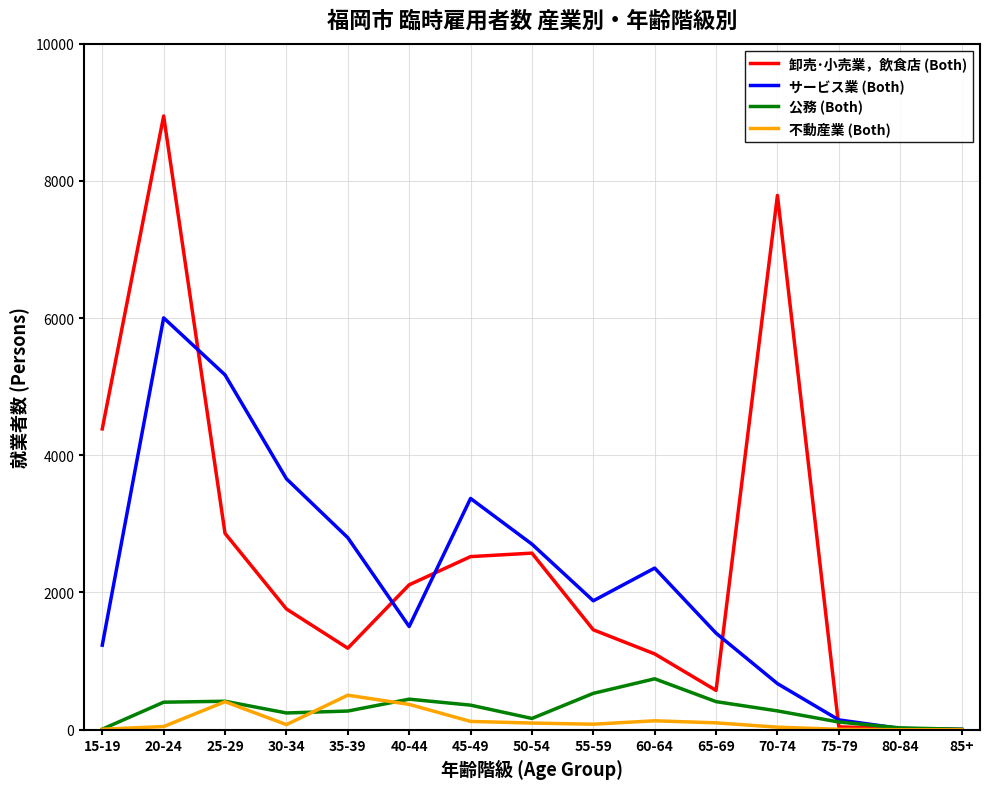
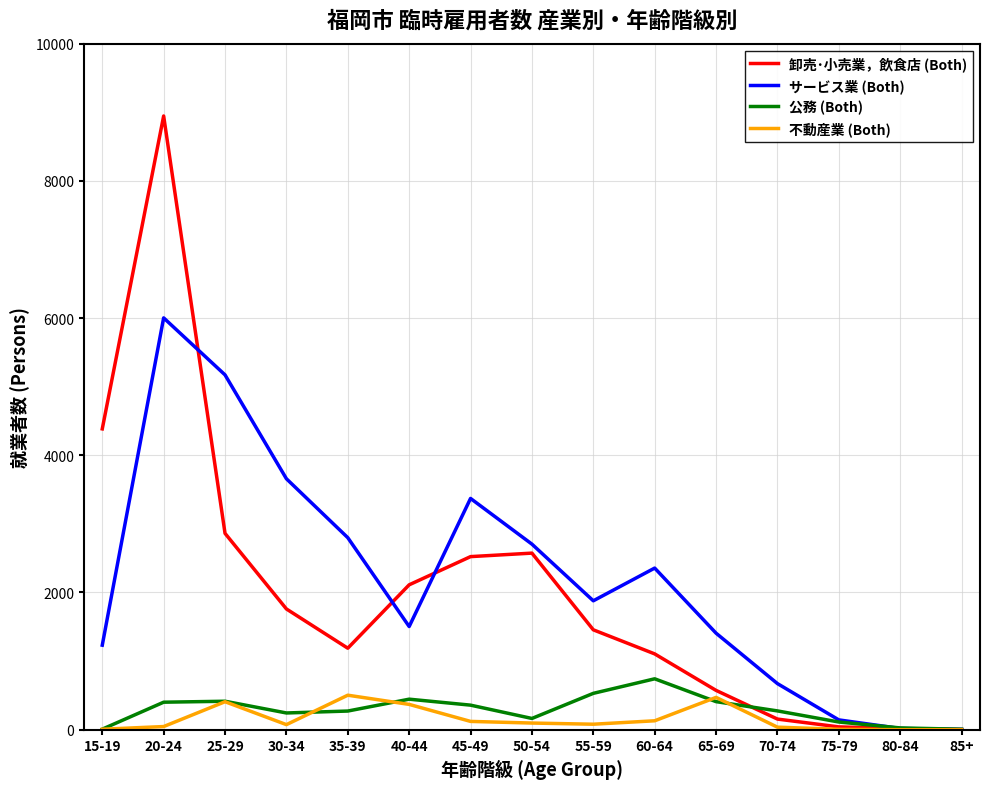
  {
    "卸売･小売業，飲食店 (Both)": {
      "15-19": 4400,
      "20-24": 8900,
      "25-29": 2900,
      "30-34": 1800,
      "35-39": 1200,
      "40-44": 2100,
      "45-49": 2500,
      "50-54": 2600,
      "55-59": 1500,
      "60-64": 1100,
      "65-69": 600,
-     "70-74": 7800
+     "70-74": 200
    },
    "サービス業 (Both)": {
      "15-19": 1200,
      "20-24": 6000,
      "25-29": 5200,
      "30-34": 3700,
      "35-39": 2800,
      "40-44": 1500,
      "45-49": 3400,
      "50-54": 2700,
      "55-59": 1900,
      "60-64": 2400,
      "65-69": 1400,
      "70-74": 700
    },
    "公務 (Both)": {
      "20-24": 400,
      "30-34": 200,
      "35-39": 300,
      "40-44": 400,
      "45-49": 400,
      "50-54": 200,
      "55-59": 500,
      "60-64": 700,
      "65-69": 400,
      "70-74": 300
    },
    "不動産業 (Both)": {
      "20-24": 0,
      "30-34": 100,
      "35-39": 500,
      "40-44": 400,
      "45-49": 100,
      "50-54": 100,
      "55-59": 100,
      "60-64": 100,
-     "65-69": 100,
+     "65-69": 500,
      "70-74": 0
    }
  }
